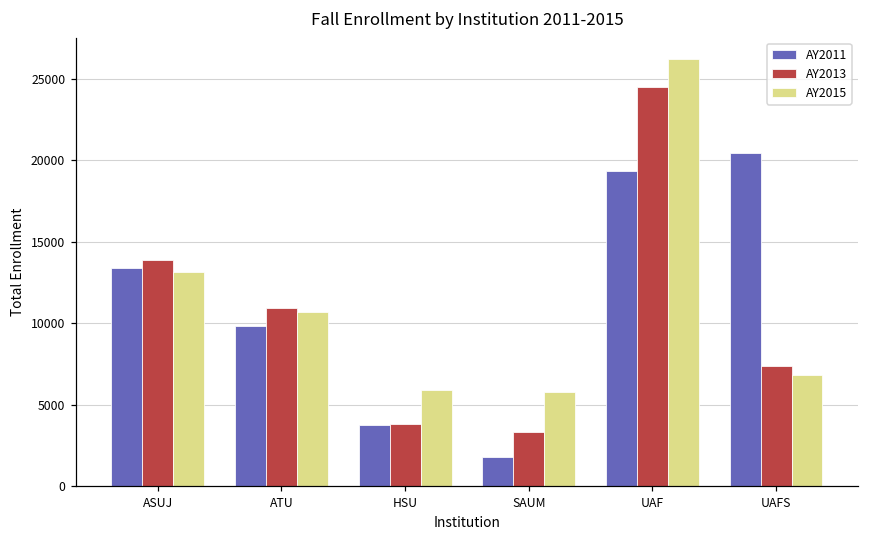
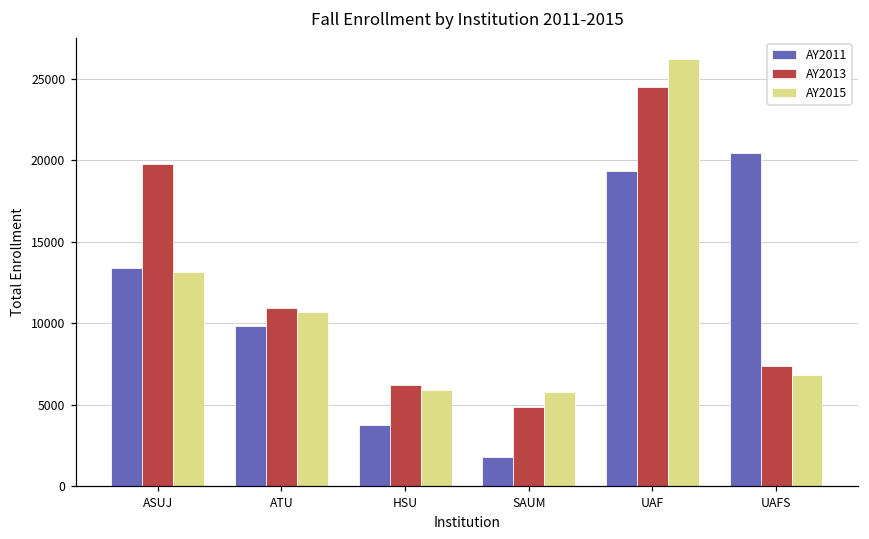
  {
    "AY2011": {
      "ASUJ": 13400,
      "ATU": 9800,
      "HSU": 3700,
      "SAUM": 1700,
      "UAF": 19300,
      "UAFS": 20500
    },
    "AY2013": {
-     "ASUJ": 13900,
+     "ASUJ": 19800,
      "ATU": 11000,
-     "HSU": 3800,
-     "SAUM": 3300,
+     "HSU": 6200,
+     "SAUM": 4900,
      "UAF": 24500,
      "UAFS": 7300
    },
    "AY2015": {
      "ASUJ": 13100,
      "ATU": 10700,
      "HSU": 5900,
      "SAUM": 5800,
      "UAF": 26200,
      "UAFS": 6800
    }
  }
